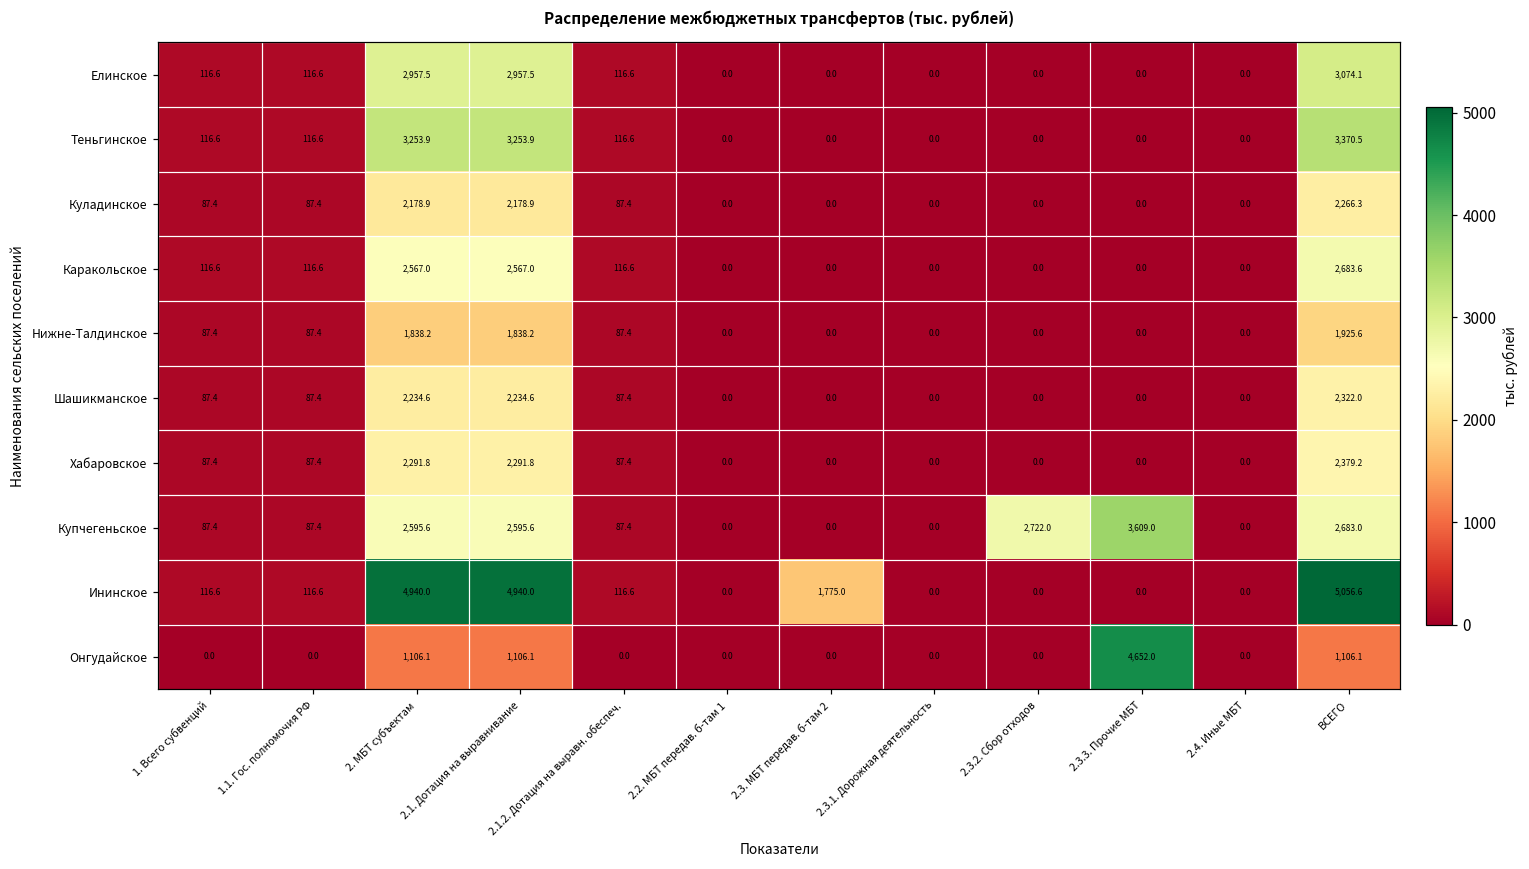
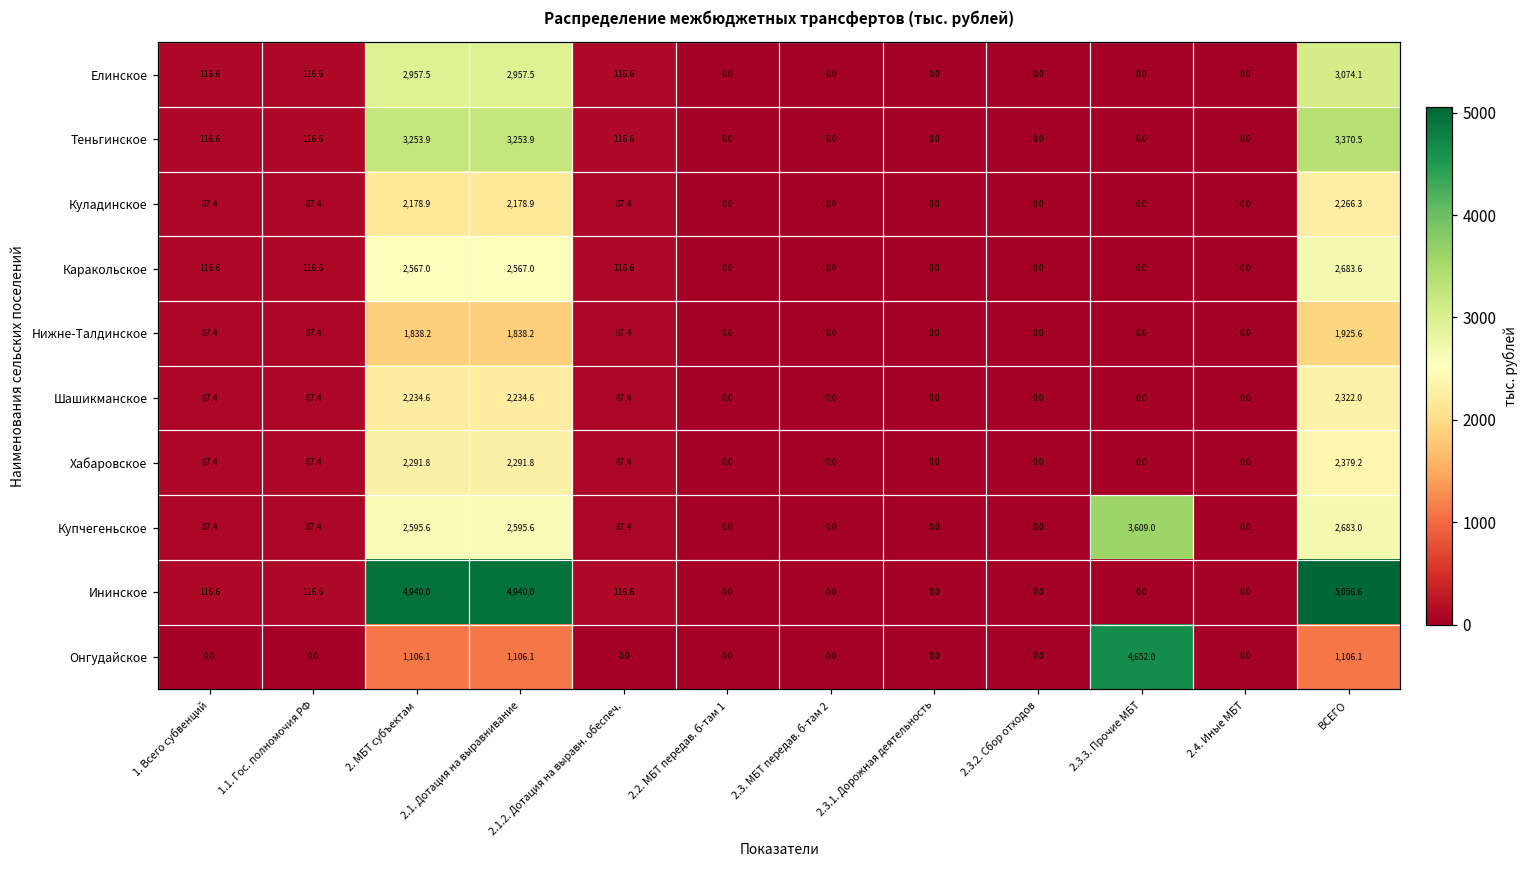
  {
    "Елинское": {
      "1. Всего субвенций": "116.6",
      "1.1. Гос. полномочия РФ": "116.6",
      "2. МБТ субъектам": "2,957.5",
      "2.1. Дотация на выравнивание": "2,957.5",
      "2.1.2. Дотация на выравн. обеспеч.": "116.6",
      "2.2. МБТ передав. б-там 1": "0.0",
      "2.3. МБТ передав. б-там 2": "0.0",
      "2.3.1. Дорожная деятельность": "0.0",
      "2.3.2. Сбор отходов": "0.0",
      "2.3.3. Прочие МБТ": "0.0",
      "2.4. Иные МБТ": "0.0",
      "ВСЕГО": "3,074.1"
    },
    "Теньгинское": {
      "1. Всего субвенций": "116.6",
      "1.1. Гос. полномочия РФ": "116.6",
      "2. МБТ субъектам": "3,253.9",
      "2.1. Дотация на выравнивание": "3,253.9",
      "2.1.2. Дотация на выравн. обеспеч.": "116.6",
      "2.2. МБТ передав. б-там 1": "0.0",
      "2.3. МБТ передав. б-там 2": "0.0",
      "2.3.1. Дорожная деятельность": "0.0",
      "2.3.2. Сбор отходов": "0.0",
      "2.3.3. Прочие МБТ": "0.0",
      "2.4. Иные МБТ": "0.0",
      "ВСЕГО": "3,370.5"
    },
    "Куладинское": {
      "1. Всего субвенций": "87.4",
      "1.1. Гос. полномочия РФ": "87.4",
      "2. МБТ субъектам": "2,178.9",
      "2.1. Дотация на выравнивание": "2,178.9",
      "2.1.2. Дотация на выравн. обеспеч.": "87.4",
      "2.2. МБТ передав. б-там 1": "0.0",
      "2.3. МБТ передав. б-там 2": "0.0",
      "2.3.1. Дорожная деятельность": "0.0",
      "2.3.2. Сбор отходов": "0.0",
      "2.3.3. Прочие МБТ": "0.0",
      "2.4. Иные МБТ": "0.0",
      "ВСЕГО": "2,266.3"
    },
    "Каракольское": {
      "1. Всего субвенций": "116.6",
      "1.1. Гос. полномочия РФ": "116.6",
      "2. МБТ субъектам": "2,567.0",
      "2.1. Дотация на выравнивание": "2,567.0",
      "2.1.2. Дотация на выравн. обеспеч.": "116.6",
      "2.2. МБТ передав. б-там 1": "0.0",
      "2.3. МБТ передав. б-там 2": "0.0",
      "2.3.1. Дорожная деятельность": "0.0",
      "2.3.2. Сбор отходов": "0.0",
      "2.3.3. Прочие МБТ": "0.0",
      "2.4. Иные МБТ": "0.0",
      "ВСЕГО": "2,683.6"
    },
    "Нижне-Талдинское": {
      "1. Всего субвенций": "87.4",
      "1.1. Гос. полномочия РФ": "87.4",
      "2. МБТ субъектам": "1,838.2",
      "2.1. Дотация на выравнивание": "1,838.2",
      "2.1.2. Дотация на выравн. обеспеч.": "87.4",
      "2.2. МБТ передав. б-там 1": "0.0",
      "2.3. МБТ передав. б-там 2": "0.0",
      "2.3.1. Дорожная деятельность": "0.0",
      "2.3.2. Сбор отходов": "0.0",
      "2.3.3. Прочие МБТ": "0.0",
      "2.4. Иные МБТ": "0.0",
      "ВСЕГО": "1,925.6"
    },
    "Шашикманское": {
      "1. Всего субвенций": "87.4",
      "1.1. Гос. полномочия РФ": "87.4",
      "2. МБТ субъектам": "2,234.6",
      "2.1. Дотация на выравнивание": "2,234.6",
      "2.1.2. Дотация на выравн. обеспеч.": "87.4",
      "2.2. МБТ передав. б-там 1": "0.0",
      "2.3. МБТ передав. б-там 2": "0.0",
      "2.3.1. Дорожная деятельность": "0.0",
      "2.3.2. Сбор отходов": "0.0",
      "2.3.3. Прочие МБТ": "0.0",
      "2.4. Иные МБТ": "0.0",
      "ВСЕГО": "2,322.0"
    },
    "Хабаровское": {
      "1. Всего субвенций": "87.4",
      "1.1. Гос. полномочия РФ": "87.4",
      "2. МБТ субъектам": "2,291.8",
      "2.1. Дотация на выравнивание": "2,291.8",
      "2.1.2. Дотация на выравн. обеспеч.": "87.4",
      "2.2. МБТ передав. б-там 1": "0.0",
      "2.3. МБТ передав. б-там 2": "0.0",
      "2.3.1. Дорожная деятельность": "0.0",
      "2.3.2. Сбор отходов": "0.0",
      "2.3.3. Прочие МБТ": "0.0",
      "2.4. Иные МБТ": "0.0",
      "ВСЕГО": "2,379.2"
    },
    "Купчегеньское": {
      "1. Всего субвенций": "87.4",
      "1.1. Гос. полномочия РФ": "87.4",
      "2. МБТ субъектам": "2,595.6",
      "2.1. Дотация на выравнивание": "2,595.6",
      "2.1.2. Дотация на выравн. обеспеч.": "87.4",
      "2.2. МБТ передав. б-там 1": "0.0",
      "2.3. МБТ передав. б-там 2": "0.0",
      "2.3.1. Дорожная деятельность": "0.0",
-     "2.3.2. Сбор отходов": "2,722.0",
+     "2.3.2. Сбор отходов": "0.0",
      "2.3.3. Прочие МБТ": "3,609.0",
      "2.4. Иные МБТ": "0.0",
      "ВСЕГО": "2,683.0"
    },
    "Ининское": {
      "1. Всего субвенций": "116.6",
      "1.1. Гос. полномочия РФ": "116.6",
      "2. МБТ субъектам": "4,940.0",
      "2.1. Дотация на выравнивание": "4,940.0",
      "2.1.2. Дотация на выравн. обеспеч.": "116.6",
      "2.2. МБТ передав. б-там 1": "0.0",
-     "2.3. МБТ передав. б-там 2": "1,775.0",
+     "2.3. МБТ передав. б-там 2": "0.0",
      "2.3.1. Дорожная деятельность": "0.0",
      "2.3.2. Сбор отходов": "0.0",
      "2.3.3. Прочие МБТ": "0.0",
      "2.4. Иные МБТ": "0.0",
      "ВСЕГО": "5,056.6"
    },
    "Онгудайское": {
      "1. Всего субвенций": "0.0",
      "1.1. Гос. полномочия РФ": "0.0",
      "2. МБТ субъектам": "1,106.1",
      "2.1. Дотация на выравнивание": "1,106.1",
      "2.1.2. Дотация на выравн. обеспеч.": "0.0",
      "2.2. МБТ передав. б-там 1": "0.0",
      "2.3. МБТ передав. б-там 2": "0.0",
      "2.3.1. Дорожная деятельность": "0.0",
      "2.3.2. Сбор отходов": "0.0",
      "2.3.3. Прочие МБТ": "4,652.0",
      "2.4. Иные МБТ": "0.0",
      "ВСЕГО": "1,106.1"
    }
  }
